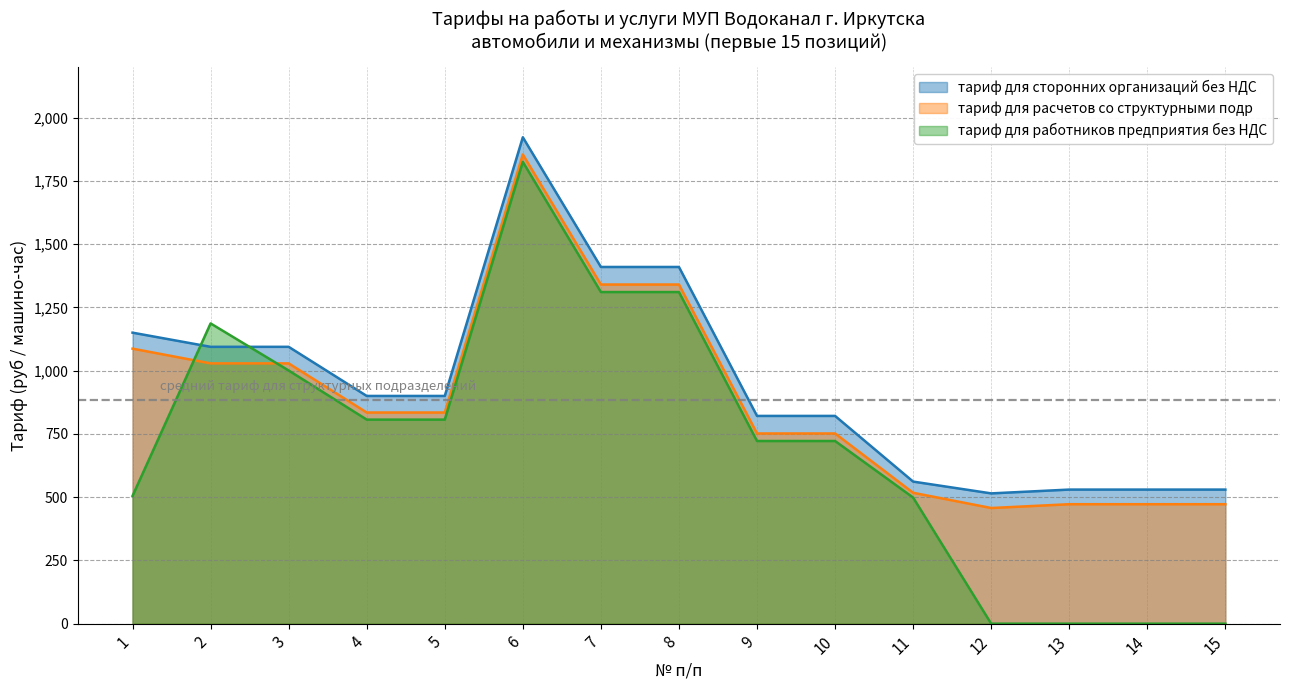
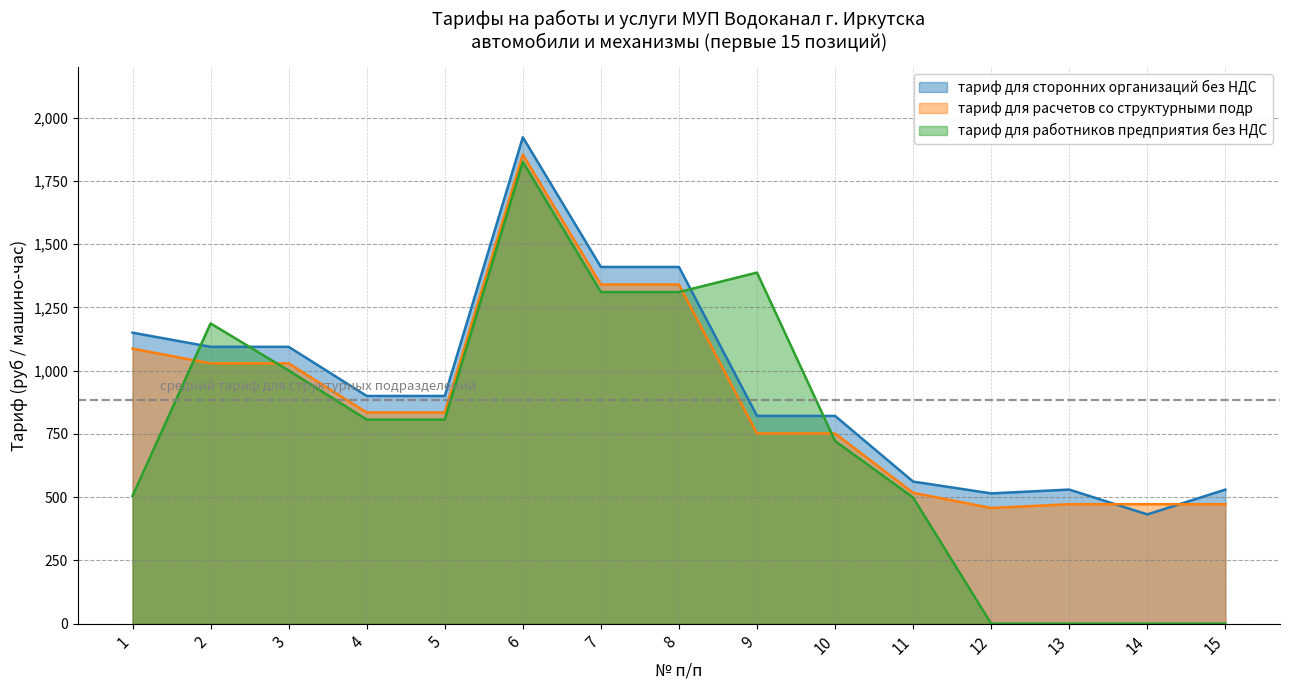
  {
    "тариф для сторонних организаций без НДС": {
      "1": "1,150",
      "2": "1,090",
      "3": "1,090",
      "4": "900",
      "5": "900",
      "6": "1,920",
      "7": "1,410",
      "8": "1,410",
      "9": "820",
      "10": "820",
      "11": "560",
      "12": "510",
      "13": "530",
-     "14": "530",
+     "14": "430",
      "15": "530"
    },
    "тариф для расчетов со структурными подр": {
      "1": "1,090",
      "2": "1,030",
      "3": "1,030",
      "4": "830",
      "5": "830",
      "6": "1,850",
      "7": "1,340",
      "8": "1,340",
      "9": "750",
      "10": "750",
      "11": "520",
      "12": "460",
      "13": "470",
      "14": "470",
      "15": "470"
    },
    "тариф для работников предприятия без НДС": {
      "1": "500",
      "2": "1,190",
      "3": "1,000",
      "4": "810",
      "5": "810",
      "6": "1,830",
      "7": "1,310",
      "8": "1,310",
-     "9": "720",
+     "9": "1,390",
      "10": "720",
      "11": "500",
      "12": "0",
      "13": "0",
      "14": "0",
      "15": "0"
    }
  }
